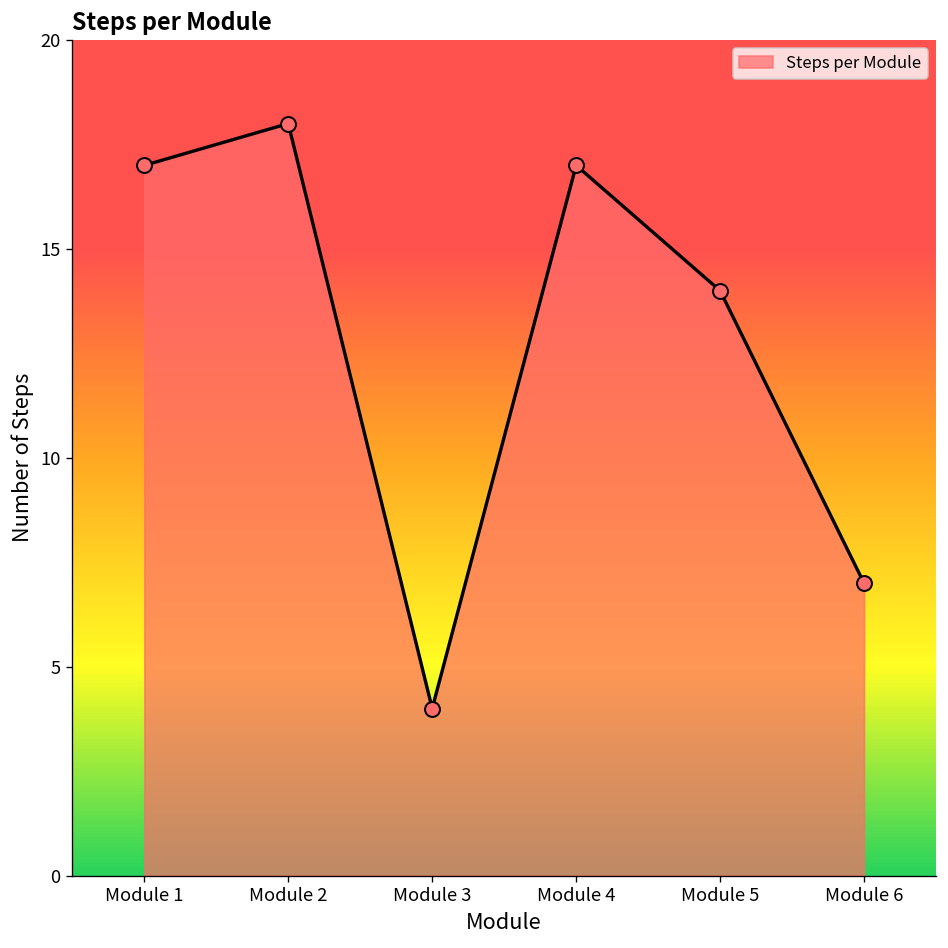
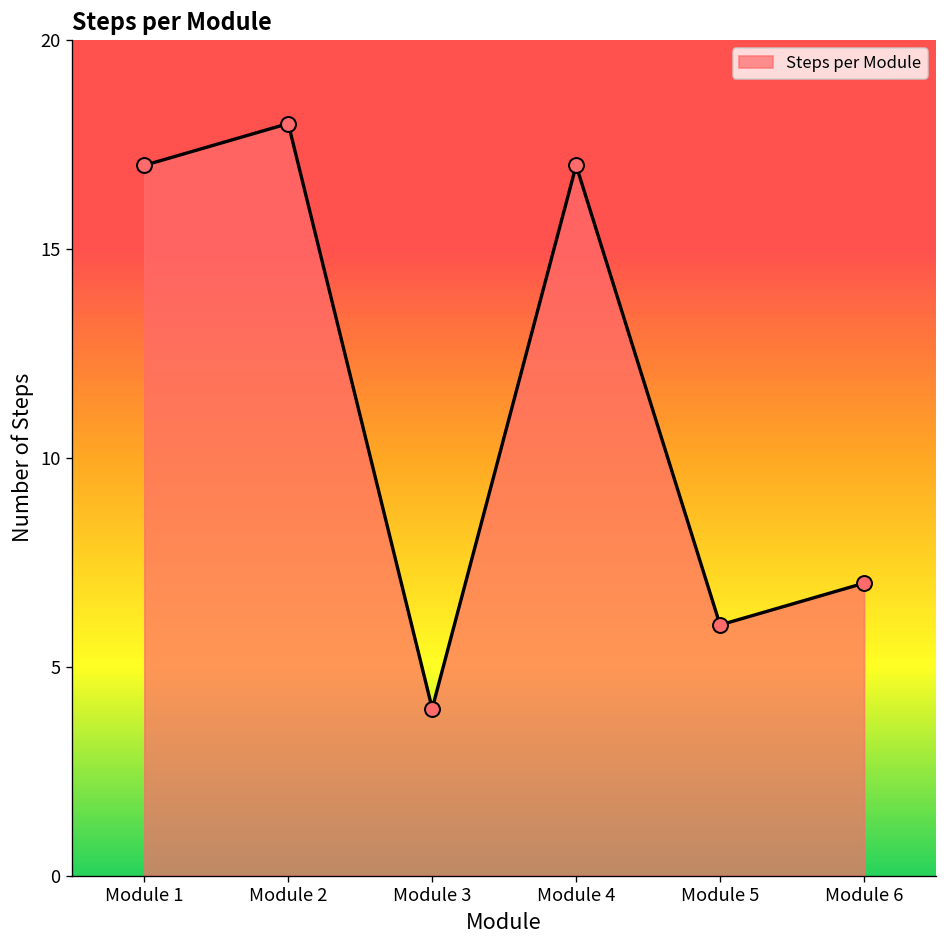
  {
    "Module 1": 17,
    "Module 2": 18,
    "Module 3": 4,
    "Module 4": 17,
-   "Module 5": 14,
+   "Module 5": 6,
    "Module 6": 7
  }
